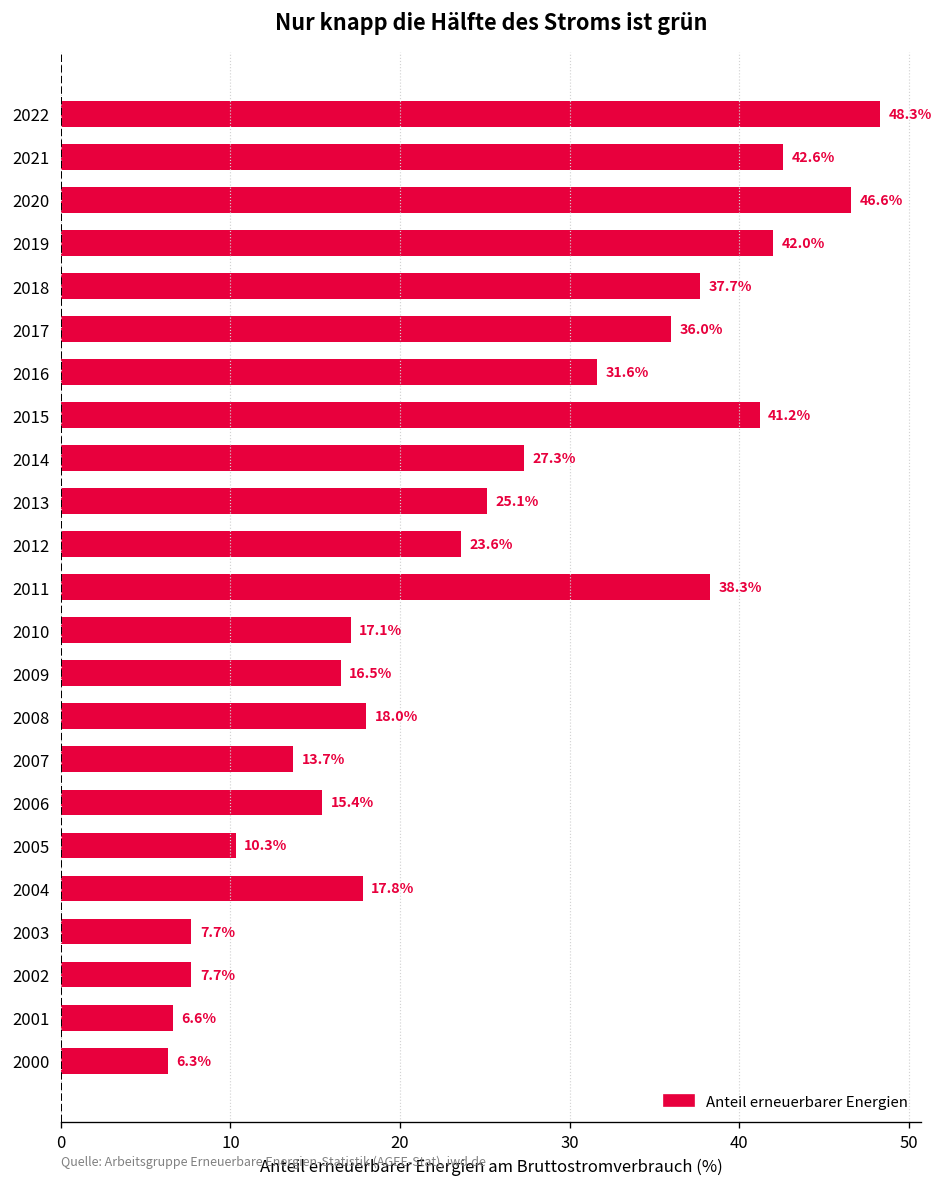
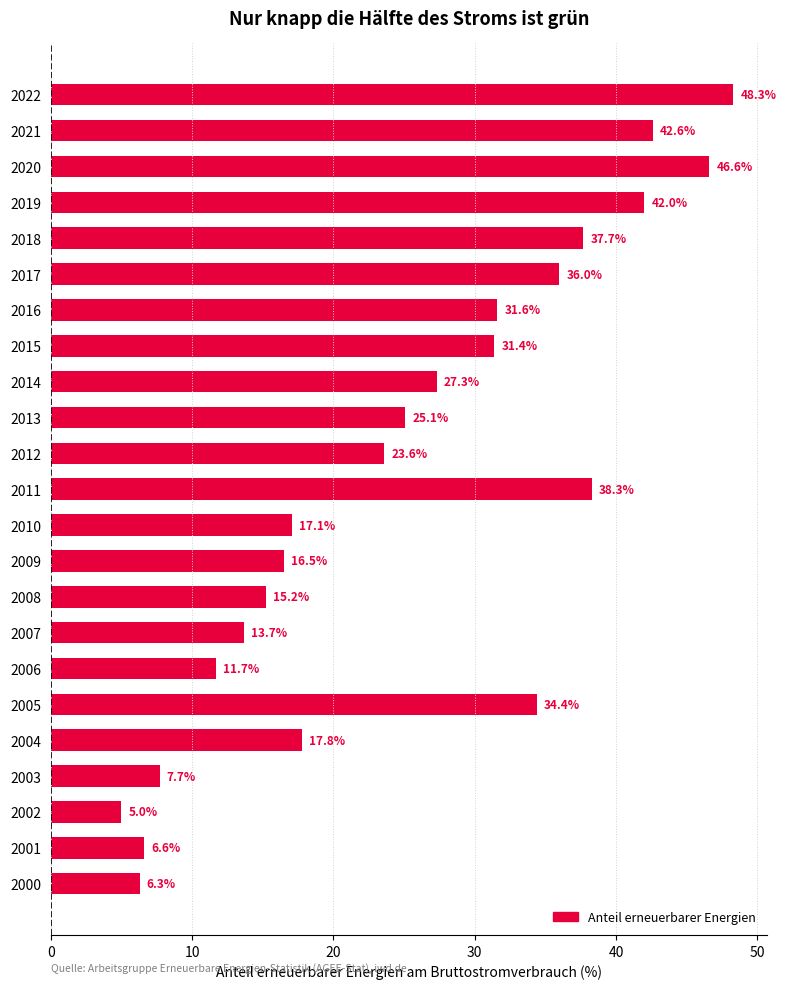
  {
    "2022": "48.3%",
    "2021": "42.6%",
    "2020": "46.6%",
    "2019": "42.0%",
    "2018": "37.7%",
    "2017": "36.0%",
    "2016": "31.6%",
-   "2015": "41.2%",
+   "2015": "31.4%",
    "2014": "27.3%",
    "2013": "25.1%",
    "2012": "23.6%",
    "2011": "38.3%",
    "2010": "17.1%",
    "2009": "16.5%",
-   "2008": "18.0%",
+   "2008": "15.2%",
    "2007": "13.7%",
-   "2006": "15.4%",
-   "2005": "10.3%",
+   "2006": "11.7%",
+   "2005": "34.4%",
    "2004": "17.8%",
    "2003": "7.7%",
-   "2002": "7.7%",
+   "2002": "5.0%",
    "2001": "6.6%",
    "2000": "6.3%"
  }
